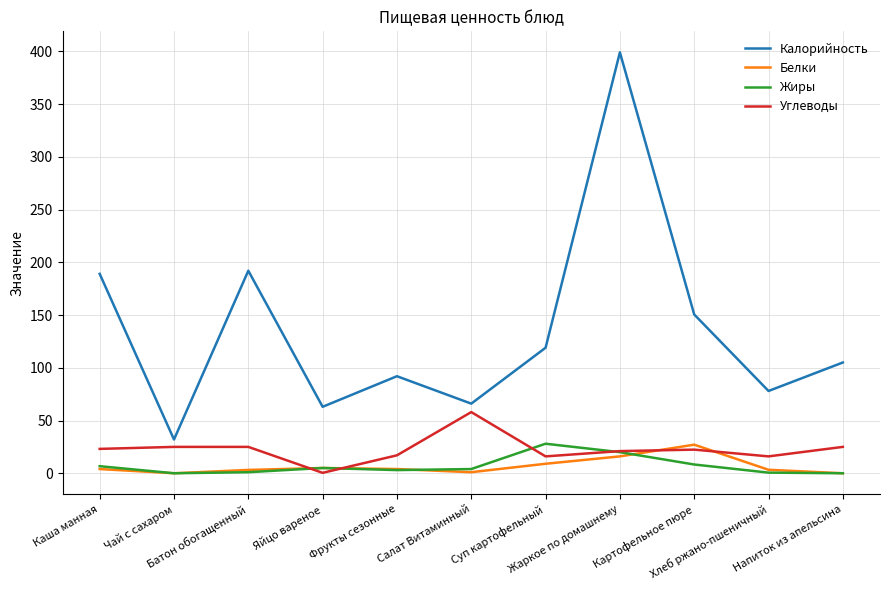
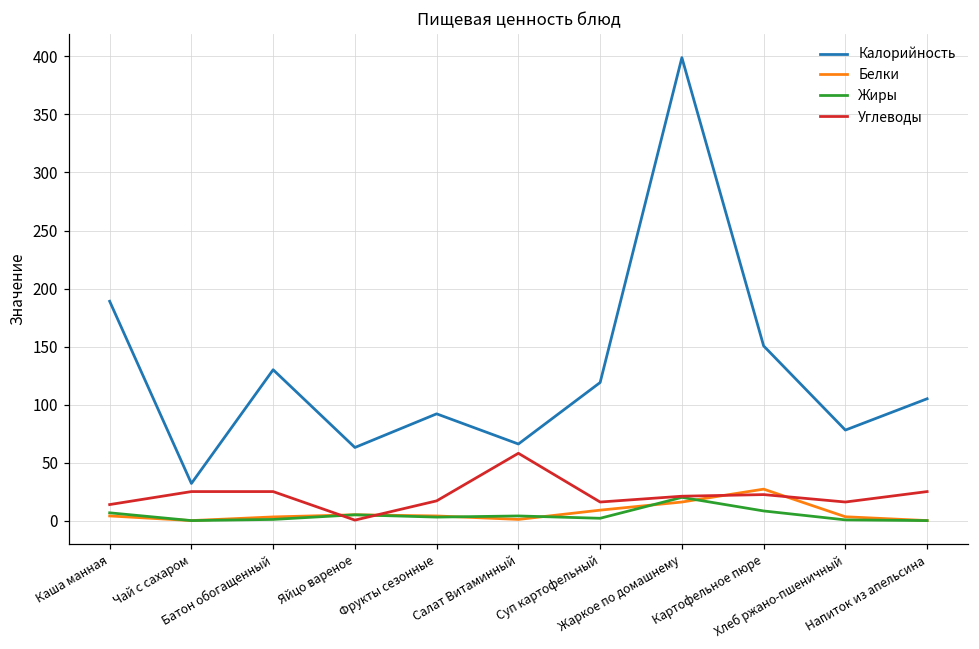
  {
    "Калорийность": {
      "Каша манная": 189,
      "Чай с сахаром": 32,
-     "Батон обогащенный": 192,
+     "Батон обогащенный": 130,
      "Яйцо вареное": 63,
      "Фрукты сезонные": 92,
      "Салат Витаминный": 66,
      "Суп картофельный": 119,
      "Жаркое по домашнему": 399,
      "Картофельное пюре": 151,
      "Хлеб ржано-пшеничный": 78,
      "Напиток из апельсина": 105
    },
    "Белки": {
      "Каша манная": 4,
      "Салат Витаминный": 1,
      "Суп картофельный": 9,
      "Жаркое по домашнему": 16,
      "Картофельное пюре": 27,
      "Хлеб ржано-пшеничный": 3
    },
    "Жиры": {
      "Каша манная": 7,
      "Салат Витаминный": 4,
-     "Суп картофельный": 28,
+     "Суп картофельный": 2,
      "Картофельное пюре": 8,
      "Хлеб ржано-пшеничный": 1
    },
    "Углеводы": {
-     "Каша манная": 23,
+     "Каша манная": 14,
      "Чай с сахаром": 25,
      "Батон обогащенный": 25,
      "Яйцо вареное": 0,
      "Фрукты сезонные": 17,
      "Салат Витаминный": 58,
      "Суп картофельный": 16,
      "Картофельное пюре": 22,
      "Хлеб ржано-пшеничный": 16,
      "Напиток из апельсина": 25
    }
  }
